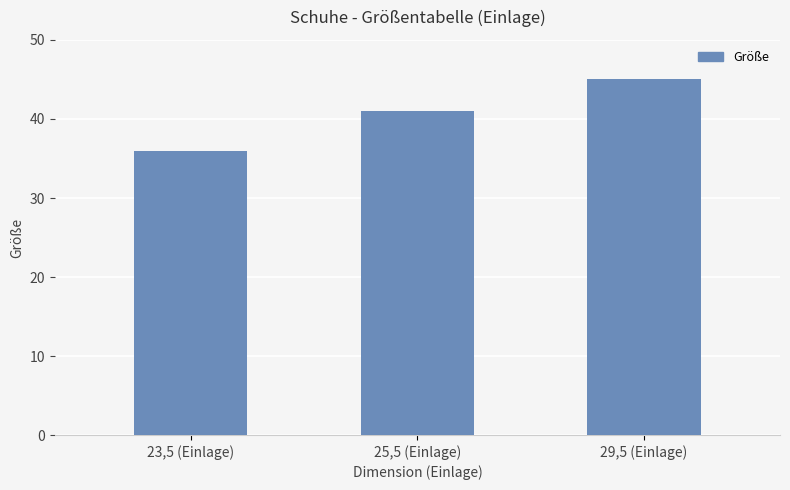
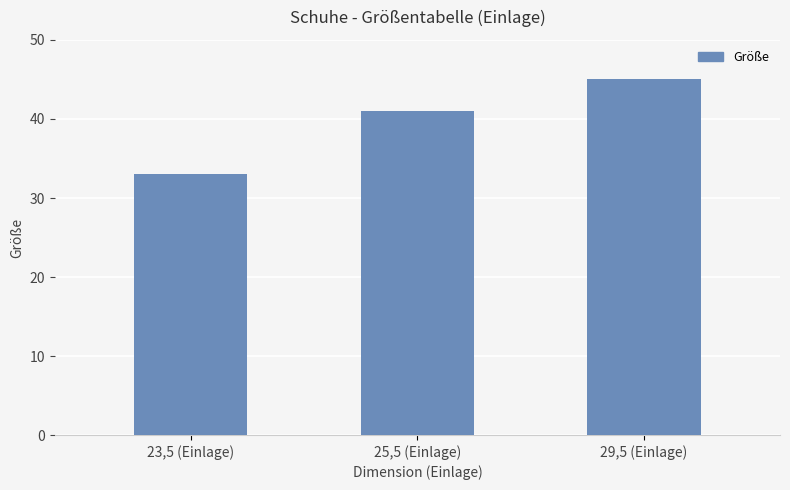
  {
-   "23,5 (Einlage)": 36,
+   "23,5 (Einlage)": 33,
    "25,5 (Einlage)": 41,
    "29,5 (Einlage)": 45
  }
